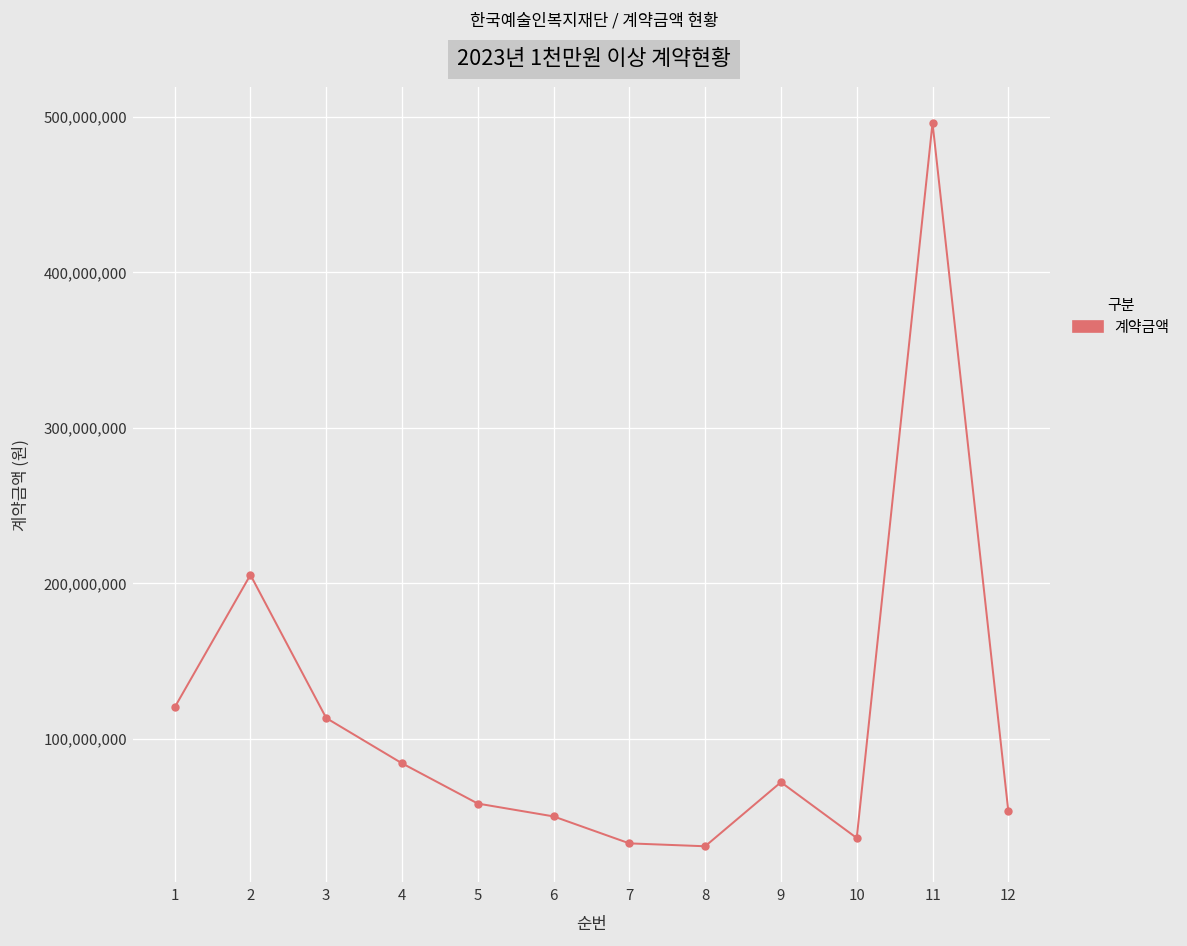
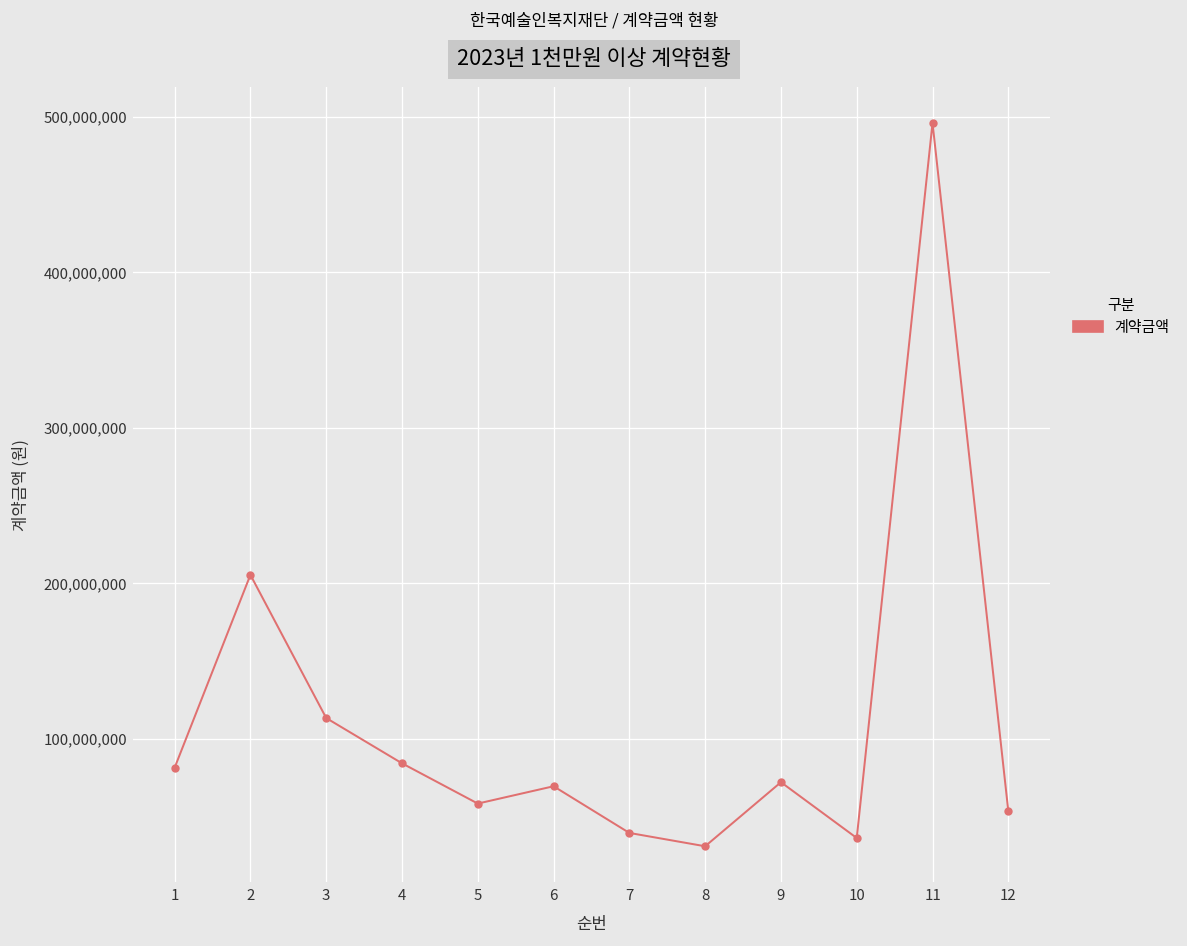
  {
-   "1": "120,000,000",
+   "1": "81,000,000",
    "2": "205,000,000",
    "3": "113,000,000",
    "4": "84,000,000",
    "5": "58,000,000",
-   "6": "50,000,000",
-   "7": "33,000,000",
+   "6": "69,000,000",
+   "7": "39,000,000",
    "8": "31,000,000",
    "9": "72,000,000",
    "10": "36,000,000",
    "11": "496,000,000",
    "12": "53,000,000"
  }
